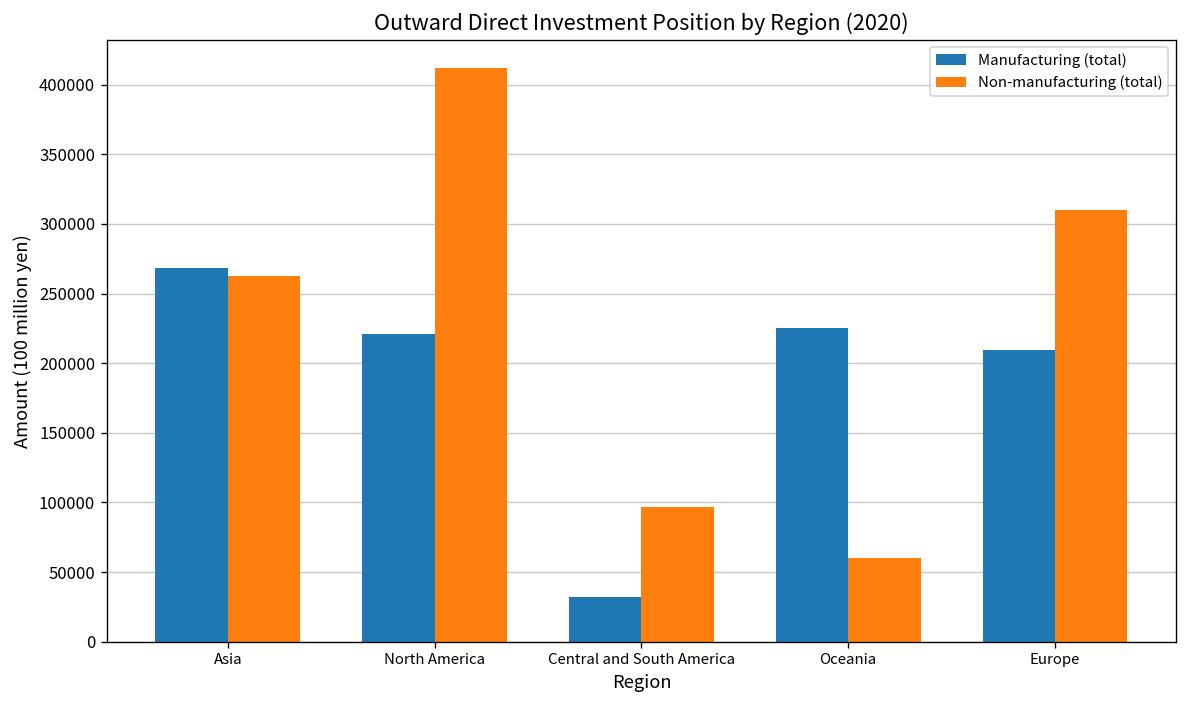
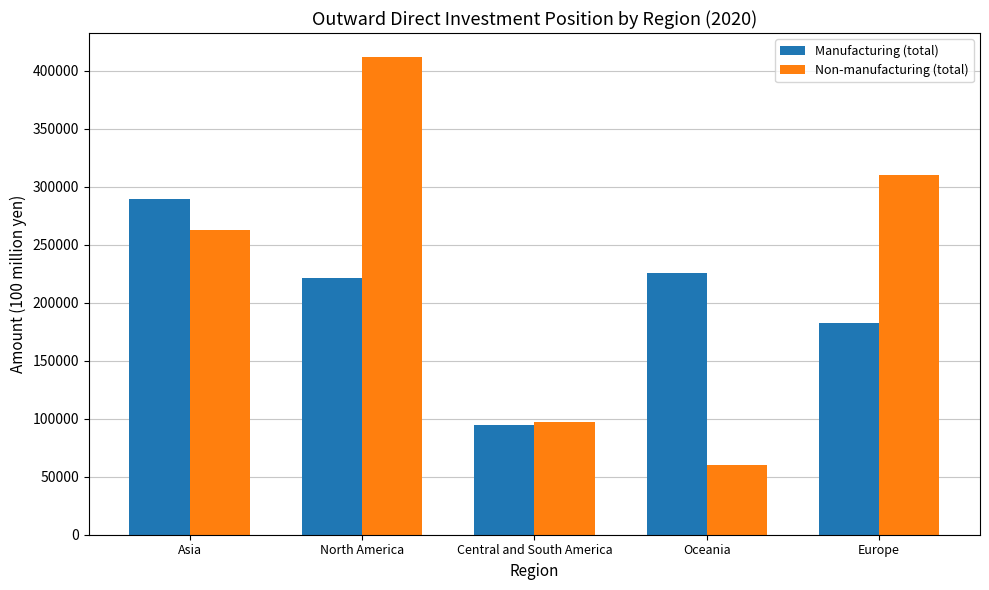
  {
    "Manufacturing (total)": {
-     "Asia": 268000,
+     "Asia": 289000,
      "North America": 221000,
-     "Central and South America": 32000,
+     "Central and South America": 95000,
      "Oceania": 225000,
-     "Europe": 209000
+     "Europe": 182000
    },
    "Non-manufacturing (total)": {
      "Asia": 263000,
      "North America": 412000,
      "Central and South America": 97000,
      "Oceania": 60000,
      "Europe": 310000
    }
  }
